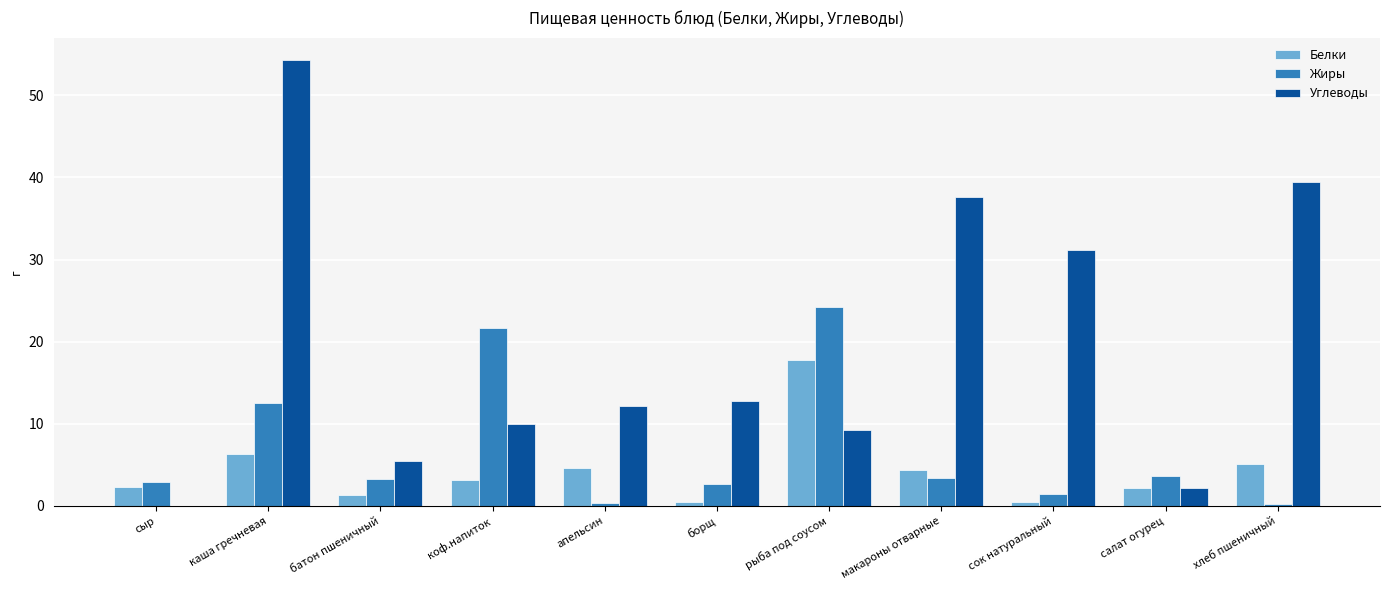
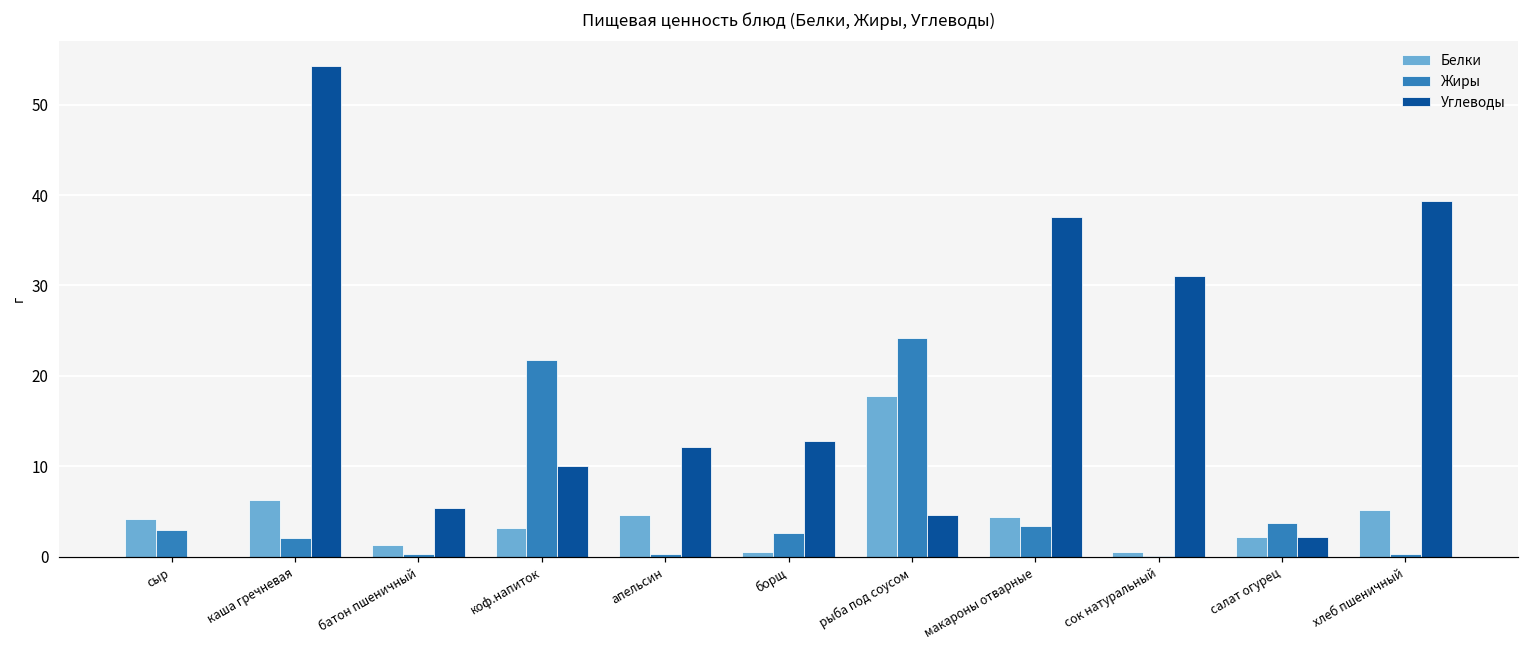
  {
    "Белки": {
-     "сыр": 2,
+     "сыр": 4,
      "каша гречневая": 6,
      "батон пшеничный": 1,
      "коф.напиток": 3,
      "апельсин": 5,
      "борщ": 1,
      "рыба под соусом": 18,
      "макароны отварные": 4,
      "сок натуральный": 1,
      "салат огурец": 2,
      "хлеб пшеничный": 5
    },
    "Жиры": {
      "сыр": 3,
-     "каша гречневая": 13,
-     "батон пшеничный": 3,
+     "каша гречневая": 2,
+     "батон пшеничный": 0,
      "коф.напиток": 22,
      "борщ": 3,
      "рыба под соусом": 24,
      "макароны отварные": 3,
-     "сок натуральный": 2,
+     "сок натуральный": 0,
      "салат огурец": 4
    },
    "Углеводы": {
      "сыр": 0,
      "каша гречневая": 54,
      "батон пшеничный": 5,
      "коф.напиток": 10,
      "апельсин": 12,
      "борщ": 13,
-     "рыба под соусом": 9,
+     "рыба под соусом": 5,
      "макароны отварные": 38,
      "сок натуральный": 31,
      "салат огурец": 2,
      "хлеб пшеничный": 39
    }
  }
